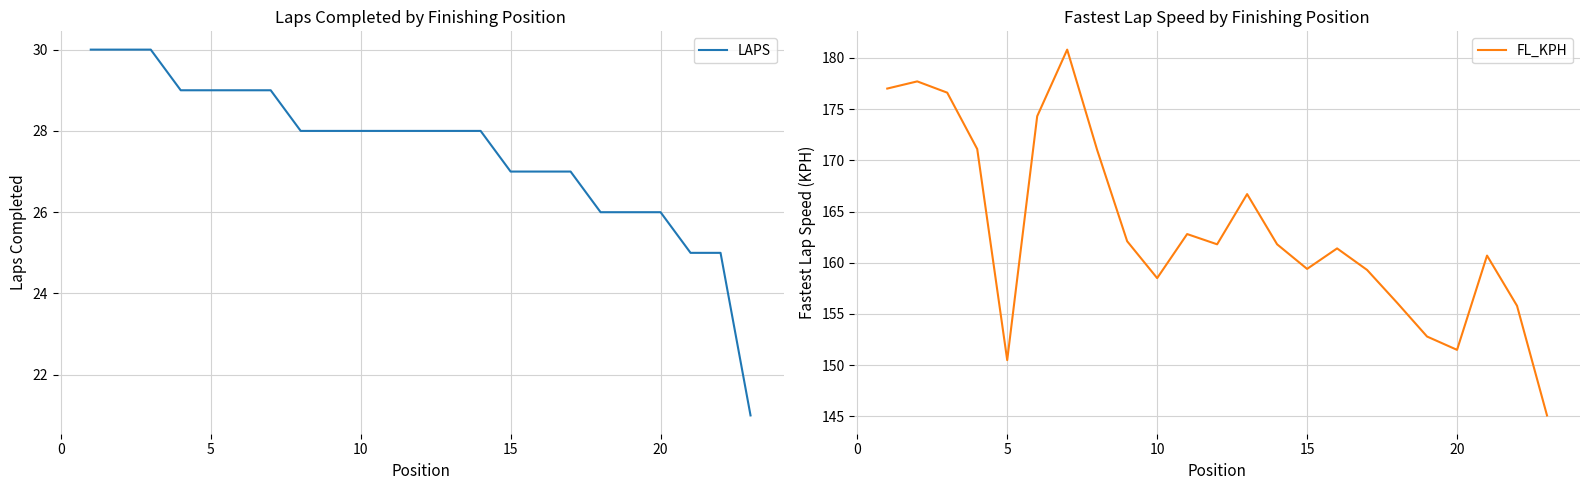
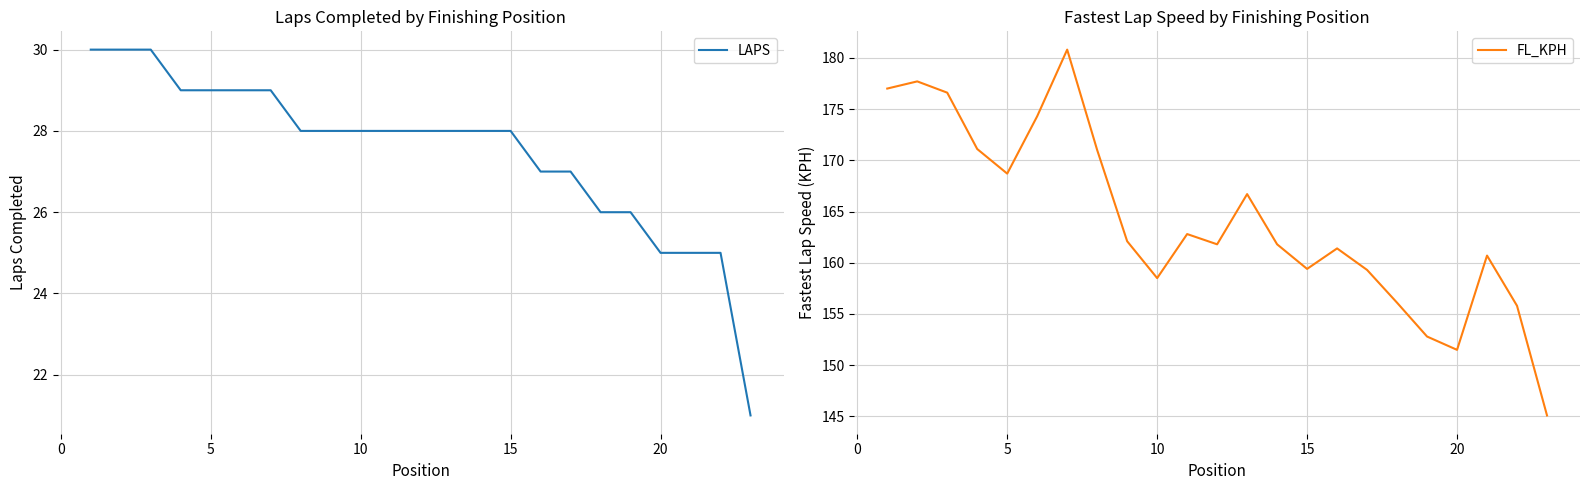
  {
    "Laps Completed by Finishing Position": {
      "5": 29,
      "10": 28,
-     "15": 27,
-     "20": 26
+     "15": 28,
+     "20": 25
    },
    "Fastest Lap Speed by Finishing Position": {
-     "5": 150.5,
+     "5": 168.7,
      "10": 158.5,
      "15": 159.4,
      "20": 151.5
    }
  }
